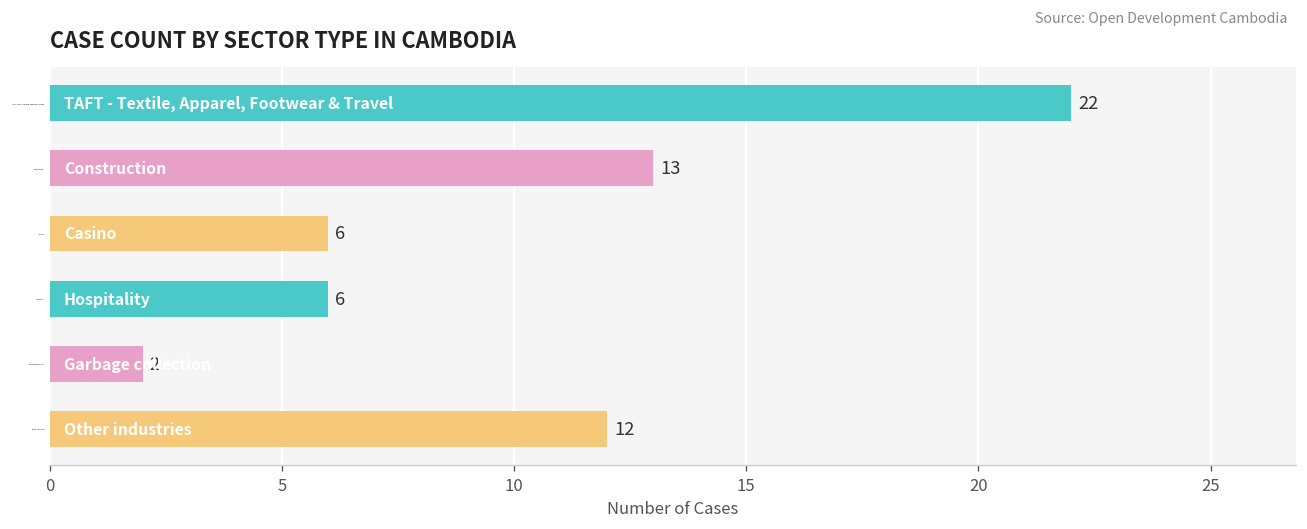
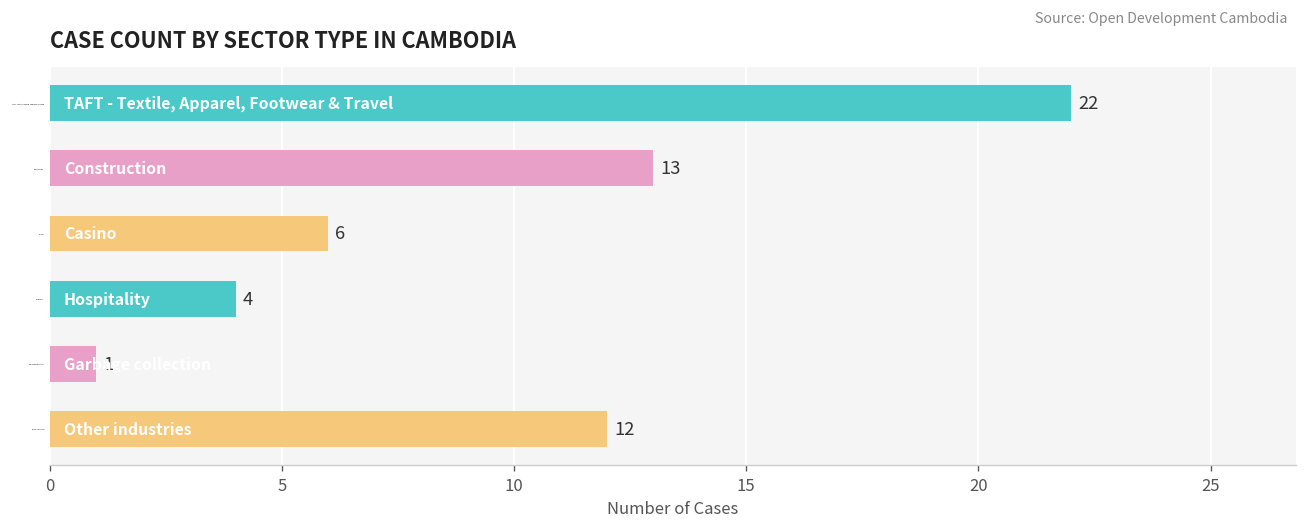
  {
    "TAFT - Textile, Apparel, Footwear & Travel": 22,
    "Construction": 13,
    "Casino": 6,
-   "Hospitality": 6,
-   "Garbage collection": 2,
+   "Hospitality": 4,
+   "Garbage collection": 1,
    "Other industries": 12
  }
